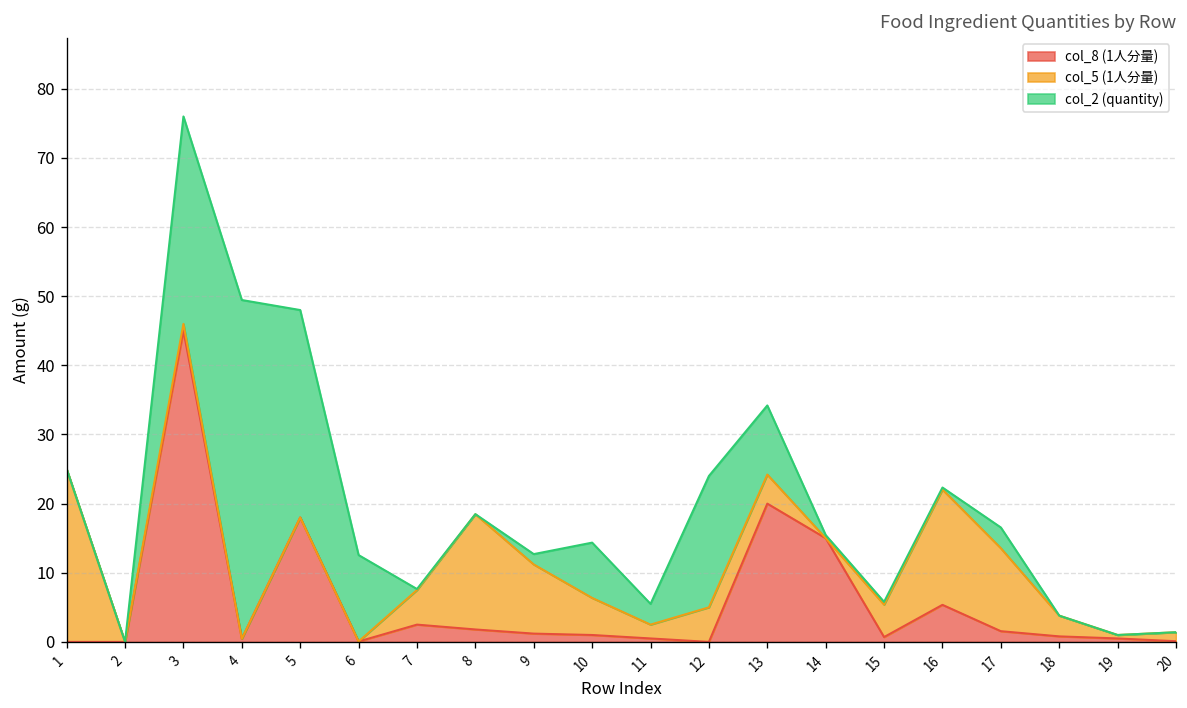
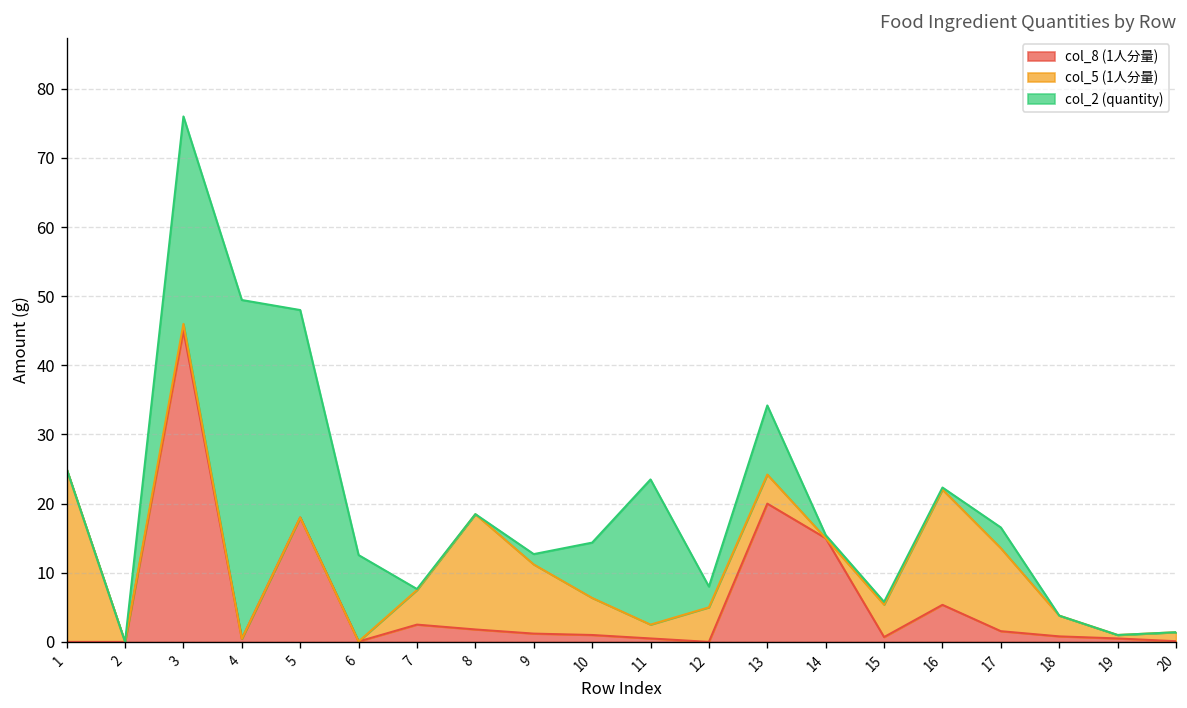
  {
    "col_8 (1人分量)": {
      "1": 0,
      "3": 45,
      "7": 3,
      "8": 2,
      "9": 1,
      "10": 1,
      "11": 1,
      "12": 0,
      "13": 20,
      "15": 1,
      "16": 5,
      "17": 2,
      "18": 1,
      "19": 1,
      "20": 0
    },
    "col_5 (1人分量)": {
      "3": 1,
      "9": 10,
      "10": 5,
      "11": 2,
      "12": 5,
      "13": 4,
      "17": 12
    },
    "col_2 (quantity)": {
      "3": 30,
      "4": 49,
      "5": 30,
      "6": 13,
      "9": 2,
      "10": 8,
-     "11": 3,
-     "12": 19,
+     "11": 21,
+     "12": 3,
      "13": 10,
      "14": 0,
      "17": 3
    }
  }
